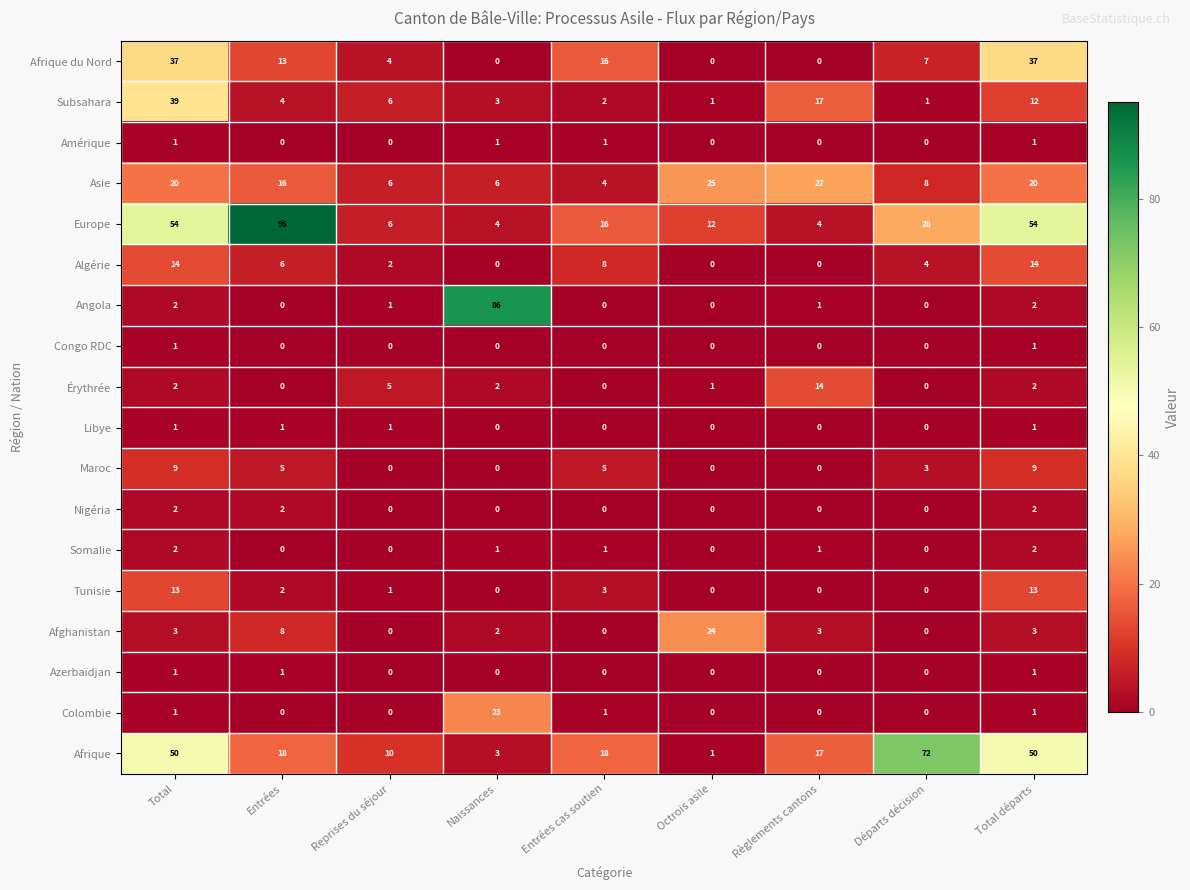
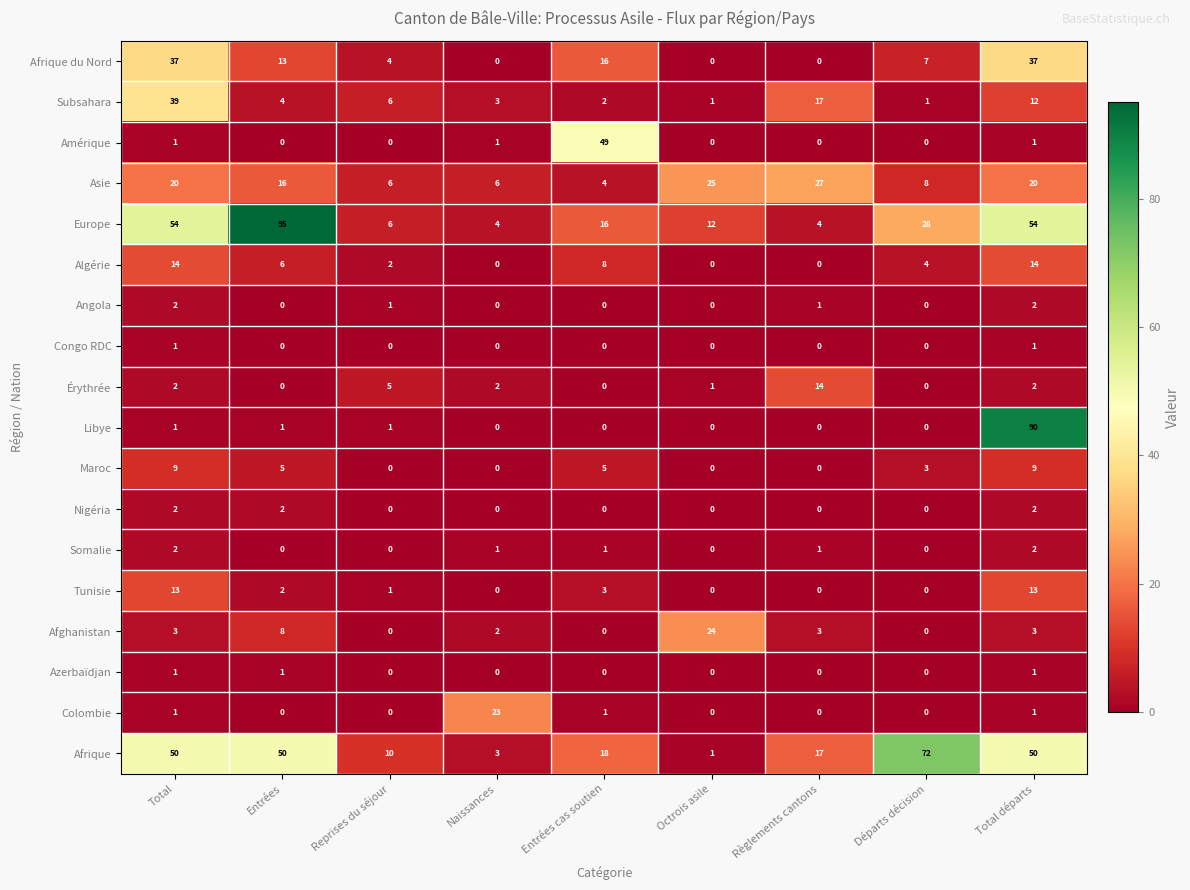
  {
    "Afrique du Nord": {
      "Total": 37,
      "Entrées": 13,
      "Reprises du séjour": 4,
      "Naissances": 0,
      "Entrées cas soutien": 16,
      "Octrois asile": 0,
      "Règlements cantons": 0,
      "Départs décision": 7,
      "Total départs": 37
    },
    "Subsahara": {
      "Total": 39,
      "Entrées": 4,
      "Reprises du séjour": 6,
      "Naissances": 3,
      "Entrées cas soutien": 2,
      "Octrois asile": 1,
      "Règlements cantons": 17,
      "Départs décision": 1,
      "Total départs": 12
    },
    "Amérique": {
      "Total": 1,
      "Entrées": 0,
      "Reprises du séjour": 0,
      "Naissances": 1,
-     "Entrées cas soutien": 1,
+     "Entrées cas soutien": 49,
      "Octrois asile": 0,
      "Règlements cantons": 0,
      "Départs décision": 0,
      "Total départs": 1
    },
    "Asie": {
      "Total": 20,
      "Entrées": 16,
      "Reprises du séjour": 6,
      "Naissances": 6,
      "Entrées cas soutien": 4,
      "Octrois asile": 25,
      "Règlements cantons": 27,
      "Départs décision": 8,
      "Total départs": 20
    },
    "Europe": {
      "Total": 54,
      "Entrées": 95,
      "Reprises du séjour": 6,
      "Naissances": 4,
      "Entrées cas soutien": 16,
      "Octrois asile": 12,
      "Règlements cantons": 4,
      "Départs décision": 28,
      "Total départs": 54
    },
    "Algérie": {
      "Total": 14,
      "Entrées": 6,
      "Reprises du séjour": 2,
      "Naissances": 0,
      "Entrées cas soutien": 8,
      "Octrois asile": 0,
      "Règlements cantons": 0,
      "Départs décision": 4,
      "Total départs": 14
    },
    "Angola": {
      "Total": 2,
      "Entrées": 0,
      "Reprises du séjour": 1,
-     "Naissances": 86,
+     "Naissances": 0,
      "Entrées cas soutien": 0,
      "Octrois asile": 0,
      "Règlements cantons": 1,
      "Départs décision": 0,
      "Total départs": 2
    },
    "Congo RDC": {
      "Total": 1,
      "Entrées": 0,
      "Reprises du séjour": 0,
      "Naissances": 0,
      "Entrées cas soutien": 0,
      "Octrois asile": 0,
      "Règlements cantons": 0,
      "Départs décision": 0,
      "Total départs": 1
    },
    "Érythrée": {
      "Total": 2,
      "Entrées": 0,
      "Reprises du séjour": 5,
      "Naissances": 2,
      "Entrées cas soutien": 0,
      "Octrois asile": 1,
      "Règlements cantons": 14,
      "Départs décision": 0,
      "Total départs": 2
    },
    "Libye": {
      "Total": 1,
      "Entrées": 1,
      "Reprises du séjour": 1,
      "Naissances": 0,
      "Entrées cas soutien": 0,
      "Octrois asile": 0,
      "Règlements cantons": 0,
      "Départs décision": 0,
-     "Total départs": 1
+     "Total départs": 90
    },
    "Maroc": {
      "Total": 9,
      "Entrées": 5,
      "Reprises du séjour": 0,
      "Naissances": 0,
      "Entrées cas soutien": 5,
      "Octrois asile": 0,
      "Règlements cantons": 0,
      "Départs décision": 3,
      "Total départs": 9
    },
    "Nigéria": {
      "Total": 2,
      "Entrées": 2,
      "Reprises du séjour": 0,
      "Naissances": 0,
      "Entrées cas soutien": 0,
      "Octrois asile": 0,
      "Règlements cantons": 0,
      "Départs décision": 0,
      "Total départs": 2
    },
    "Somalie": {
      "Total": 2,
      "Entrées": 0,
      "Reprises du séjour": 0,
      "Naissances": 1,
      "Entrées cas soutien": 1,
      "Octrois asile": 0,
      "Règlements cantons": 1,
      "Départs décision": 0,
      "Total départs": 2
    },
    "Tunisie": {
      "Total": 13,
      "Entrées": 2,
      "Reprises du séjour": 1,
      "Naissances": 0,
      "Entrées cas soutien": 3,
      "Octrois asile": 0,
      "Règlements cantons": 0,
      "Départs décision": 0,
      "Total départs": 13
    },
    "Afghanistan": {
      "Total": 3,
      "Entrées": 8,
      "Reprises du séjour": 0,
      "Naissances": 2,
      "Entrées cas soutien": 0,
      "Octrois asile": 24,
      "Règlements cantons": 3,
      "Départs décision": 0,
      "Total départs": 3
    },
    "Azerbaïdjan": {
      "Total": 1,
      "Entrées": 1,
      "Reprises du séjour": 0,
      "Naissances": 0,
      "Entrées cas soutien": 0,
      "Octrois asile": 0,
      "Règlements cantons": 0,
      "Départs décision": 0,
      "Total départs": 1
    },
    "Colombie": {
      "Total": 1,
      "Entrées": 0,
      "Reprises du séjour": 0,
      "Naissances": 23,
      "Entrées cas soutien": 1,
      "Octrois asile": 0,
      "Règlements cantons": 0,
      "Départs décision": 0,
      "Total départs": 1
    },
    "Afrique": {
      "Total": 50,
-     "Entrées": 18,
+     "Entrées": 50,
      "Reprises du séjour": 10,
      "Naissances": 3,
      "Entrées cas soutien": 18,
      "Octrois asile": 1,
      "Règlements cantons": 17,
      "Départs décision": 72,
      "Total départs": 50
    }
  }
